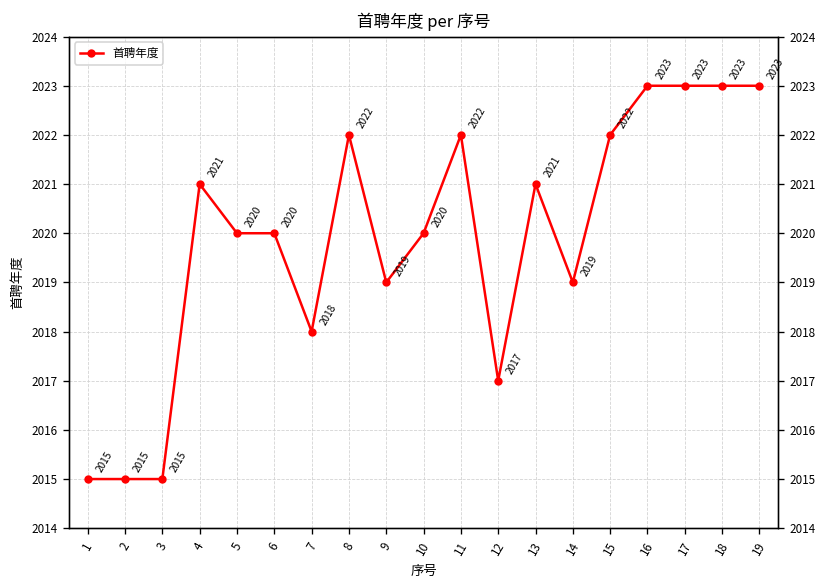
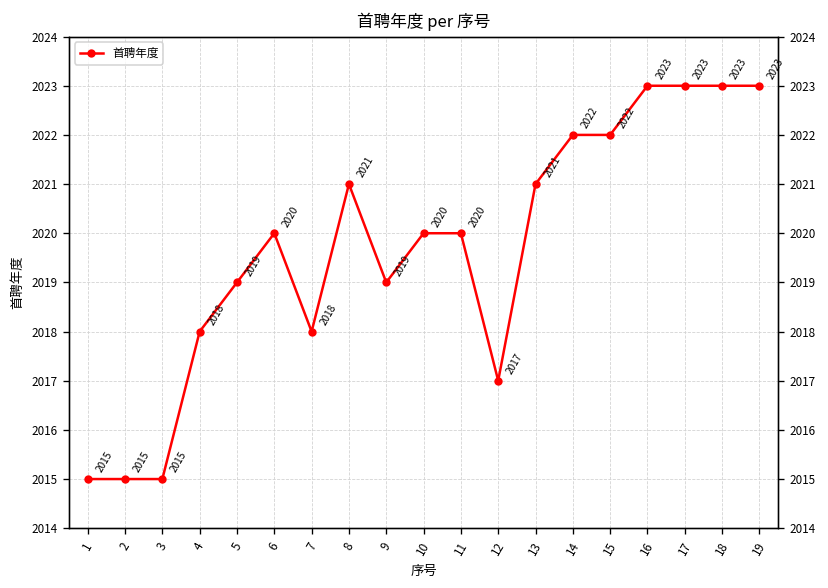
  {
    "1": 2015,
    "2": 2015,
    "3": 2015,
-   "4": 2021,
-   "5": 2020,
+   "4": 2018,
+   "5": 2019,
    "6": 2020,
    "7": 2018,
-   "8": 2022,
+   "8": 2021,
    "9": 2019,
    "10": 2020,
-   "11": 2022,
+   "11": 2020,
    "12": 2017,
    "13": 2021,
-   "14": 2019,
+   "14": 2022,
    "15": 2022,
    "16": 2023,
    "17": 2023,
    "18": 2023,
    "19": 2023
  }
